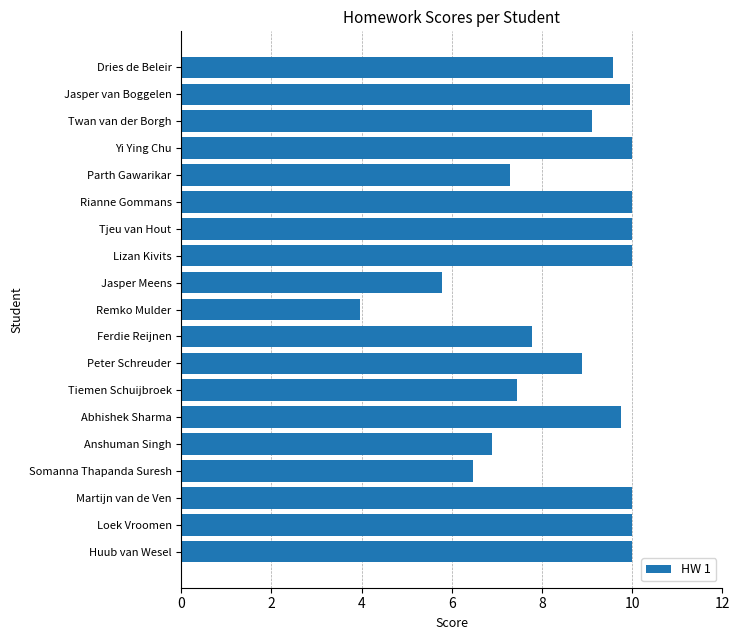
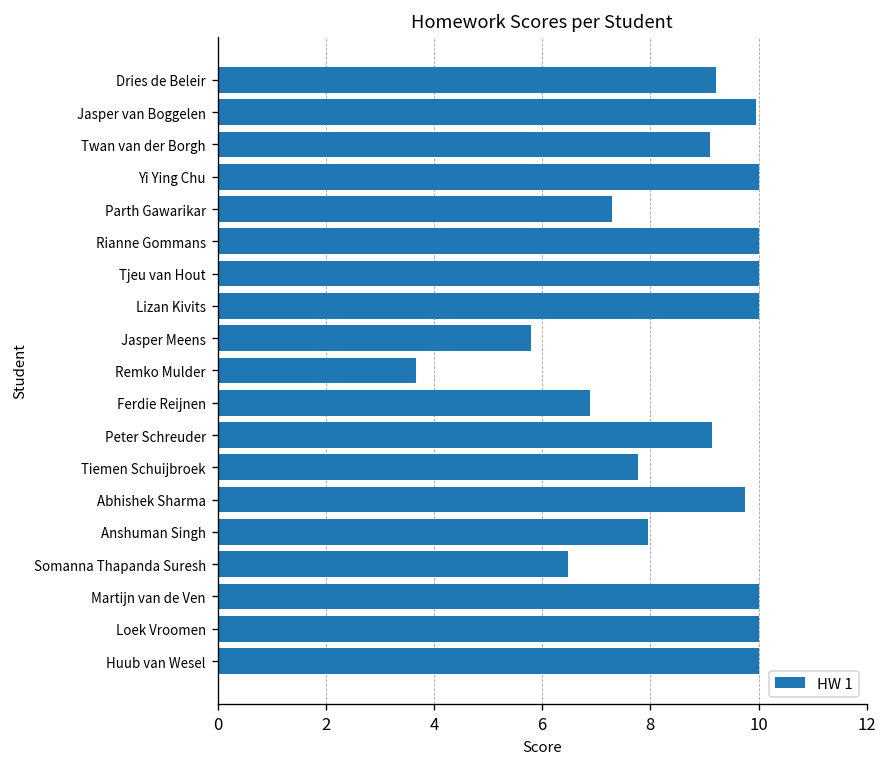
  {
-   "Dries de Beleir": 9.6,
+   "Dries de Beleir": 9.2,
    "Jasper van Boggelen": 10.0,
    "Twan van der Borgh": 9.1,
    "Yi Ying Chu": 10.0,
    "Parth Gawarikar": 7.3,
    "Rianne Gommans": 10.0,
    "Tjeu van Hout": 10.0,
    "Lizan Kivits": 10.0,
    "Jasper Meens": 5.8,
-   "Remko Mulder": 4.0,
-   "Ferdie Reijnen": 7.8,
-   "Peter Schreuder": 8.9,
-   "Tiemen Schuijbroek": 7.4,
+   "Remko Mulder": 3.7,
+   "Ferdie Reijnen": 6.9,
+   "Peter Schreuder": 9.1,
+   "Tiemen Schuijbroek": 7.8,
    "Abhishek Sharma": 9.8,
-   "Anshuman Singh": 6.9,
+   "Anshuman Singh": 8.0,
    "Somanna Thapanda Suresh": 6.5,
    "Martijn van de Ven": 10.0,
    "Loek Vroomen": 10.0,
    "Huub van Wesel": 10.0
  }
